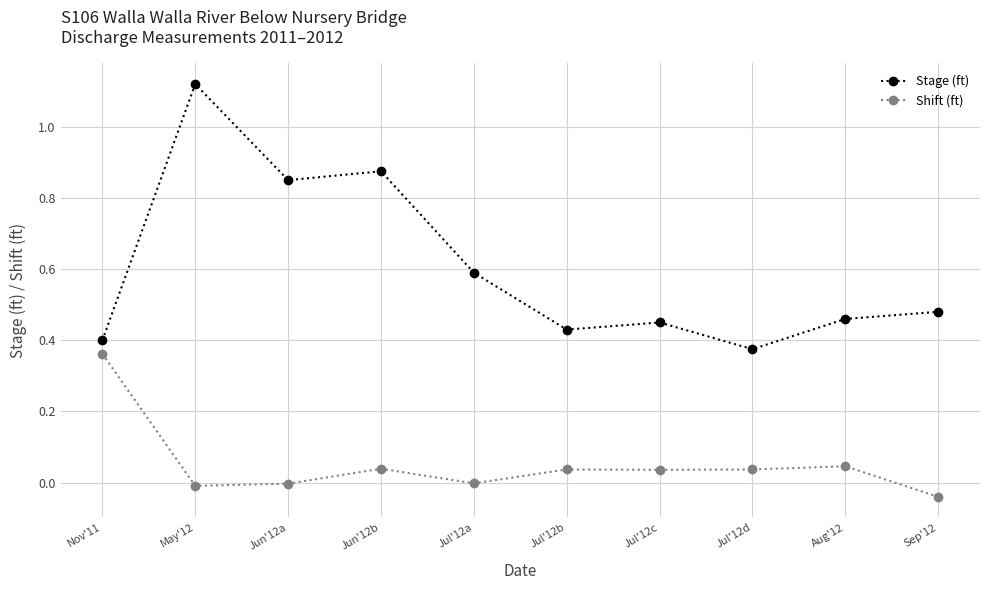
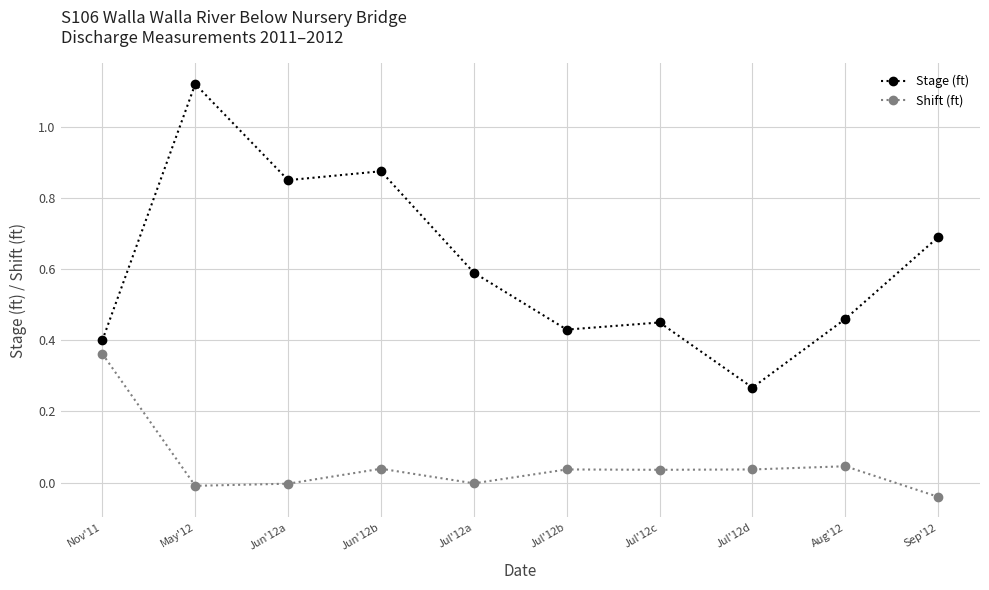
  {
    "Stage (ft)": {
      "Nov'11": 0.40,
      "May'12": 1.12,
      "Jun'12a": 0.85,
      "Jun'12b": 0.88,
      "Jul'12a": 0.59,
      "Jul'12b": 0.43,
      "Jul'12c": 0.45,
-     "Jul'12d": 0.38,
+     "Jul'12d": 0.27,
      "Aug'12": 0.46,
-     "Sep'12": 0.48
+     "Sep'12": 0.69
    },
    "Shift (ft)": {
      "Nov'11": 0.36,
      "May'12": -0.01,
      "Jun'12a": 0.00,
      "Jun'12b": 0.04,
      "Jul'12a": 0.00,
      "Jul'12b": 0.04,
      "Jul'12c": 0.04,
      "Jul'12d": 0.04,
      "Aug'12": 0.05,
      "Sep'12": -0.04
    }
  }
